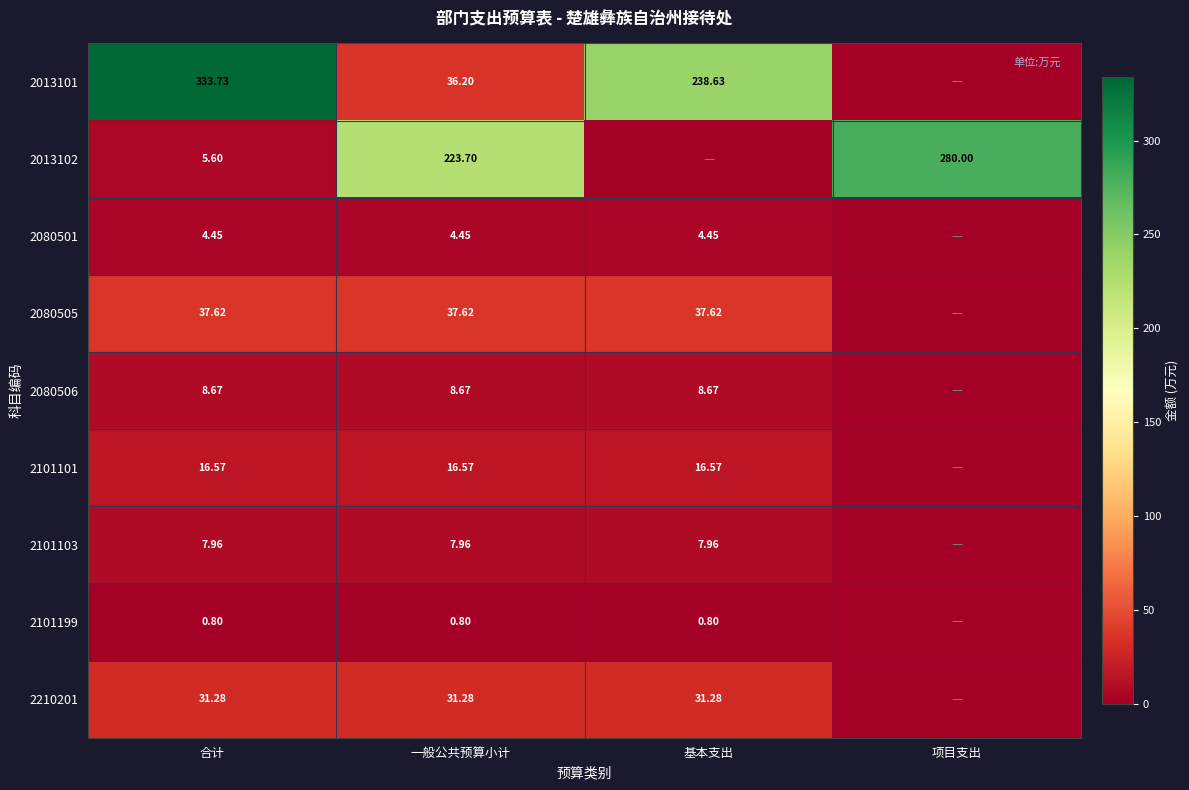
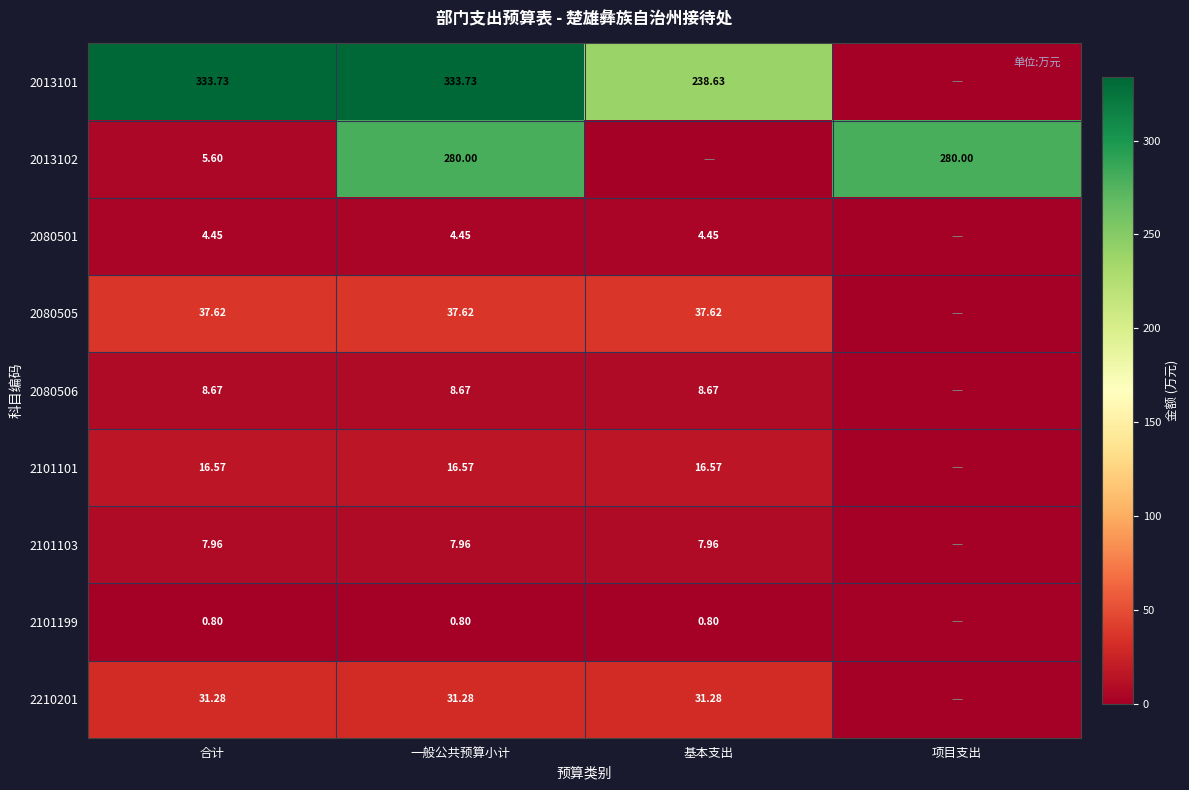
  {
    "2013101": {
      "合计": 333.73,
-     "一般公共预算小计": 36.20,
+     "一般公共预算小计": 333.73,
      "基本支出": 238.63
    },
    "2013102": {
      "合计": 5.60,
-     "一般公共预算小计": 223.70,
+     "一般公共预算小计": 280.00,
      "项目支出": 280.00
    },
    "2080501": {
      "合计": 4.45,
      "一般公共预算小计": 4.45,
      "基本支出": 4.45
    },
    "2080505": {
      "合计": 37.62,
      "一般公共预算小计": 37.62,
      "基本支出": 37.62
    },
    "2080506": {
      "合计": 8.67,
      "一般公共预算小计": 8.67,
      "基本支出": 8.67
    },
    "2101101": {
      "合计": 16.57,
      "一般公共预算小计": 16.57,
      "基本支出": 16.57
    },
    "2101103": {
      "合计": 7.96,
      "一般公共预算小计": 7.96,
      "基本支出": 7.96
    },
    "2101199": {
      "合计": 0.80,
      "一般公共预算小计": 0.80,
      "基本支出": 0.80
    },
    "2210201": {
      "合计": 31.28,
      "一般公共预算小计": 31.28,
      "基本支出": 31.28
    }
  }
